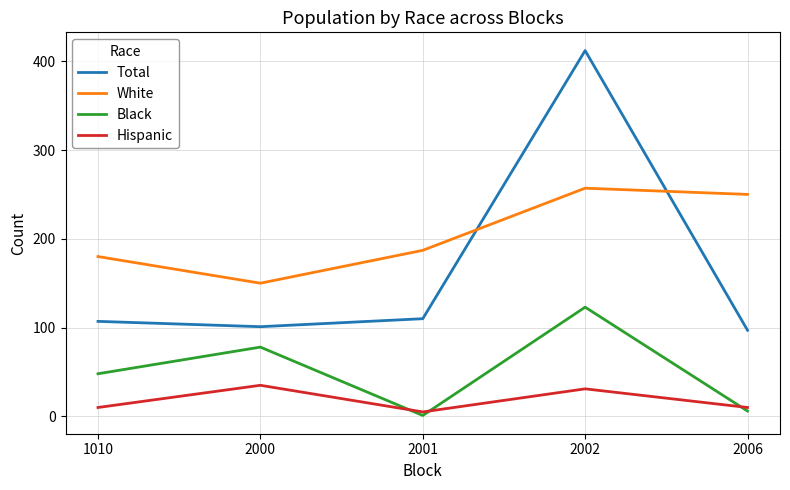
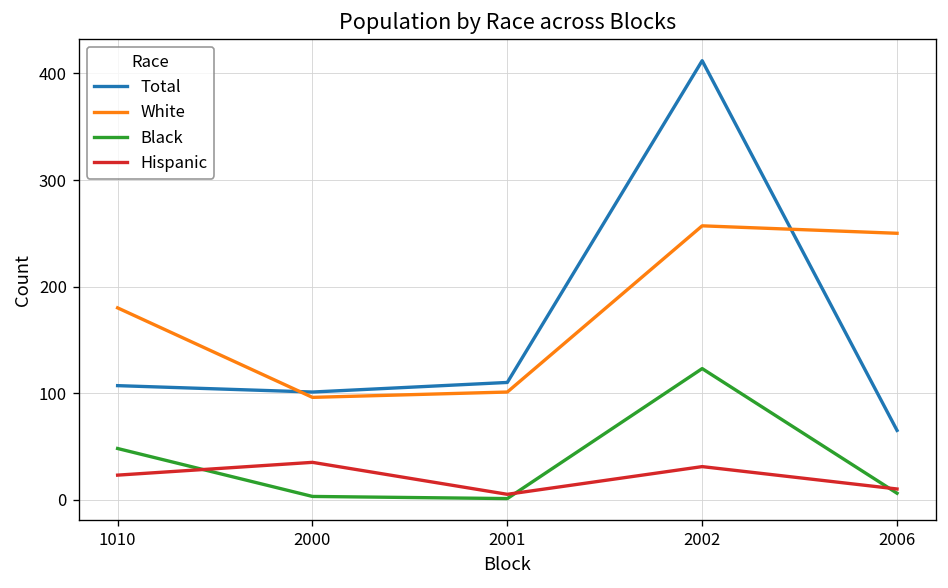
  {
    "Total": {
      "1010": 110,
      "2000": 100,
      "2001": 110,
      "2002": 410,
-     "2006": 100
+     "2006": 70
    },
    "White": {
      "1010": 180,
-     "2000": 150,
-     "2001": 190,
+     "2000": 100,
+     "2001": 100,
      "2002": 260,
      "2006": 250
    },
    "Black": {
      "1010": 50,
-     "2000": 80,
+     "2000": 0,
      "2001": 0,
      "2002": 120,
      "2006": 10
    },
    "Hispanic": {
-     "1010": 10,
+     "1010": 20,
      "2000": 40,
      "2001": 10,
      "2002": 30,
      "2006": 10
    }
  }
